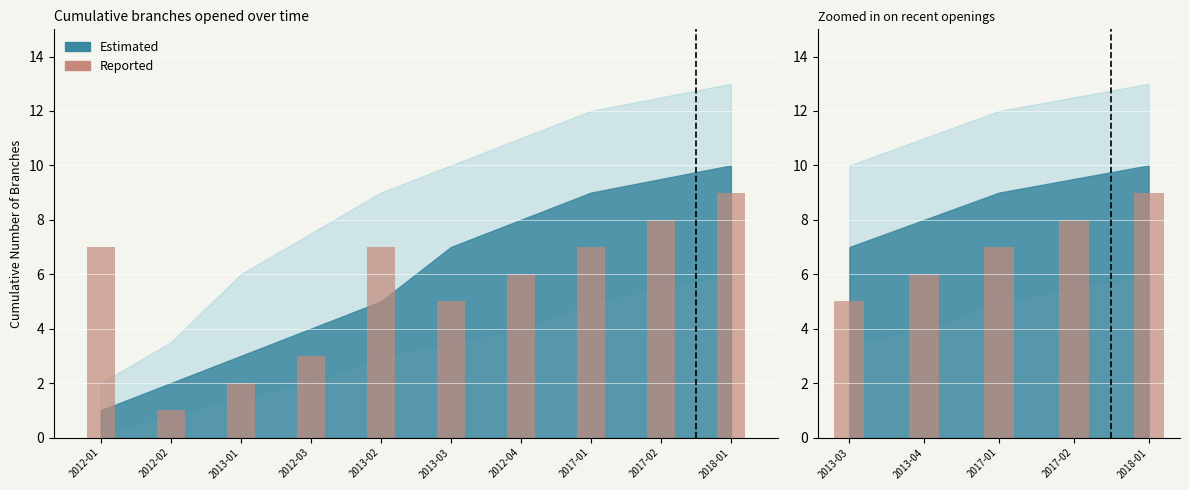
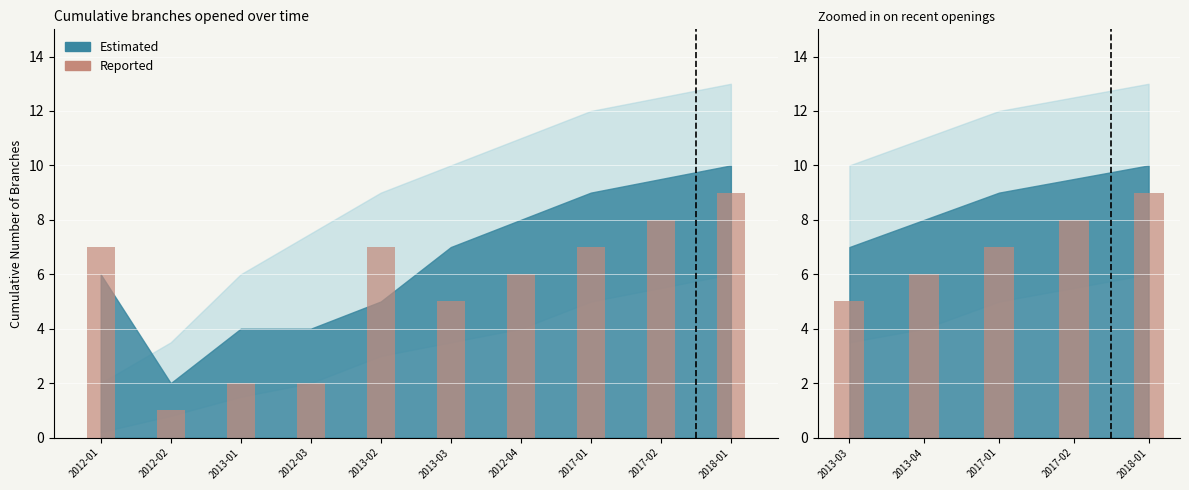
  {
    "Cumulative branches opened over time": {
      "Reported": {
        "2012-01": 7,
        "2012-02": 1,
        "2013-01": 2,
-       "2012-03": 3,
+       "2012-03": 2,
        "2013-02": 7,
        "2013-03": 5,
        "2012-04": 6,
        "2017-01": 7,
        "2017-02": 8,
        "2018-01": 9
      },
      "Estimated": {
-       "2012-01": 1,
+       "2012-01": 6,
        "2012-02": 2,
-       "2013-01": 3,
+       "2013-01": 4,
        "2012-03": 4,
        "2013-02": 5,
        "2013-03": 7,
        "2012-04": 8,
        "2017-01": 9,
        "2017-02": 9.5,
        "2018-01": 10
      }
    },
    "Zoomed in on recent openings": {
      "Reported": {
        "2013-03": 5.0,
        "2013-04": 6.0,
        "2017-01": 7.0,
        "2017-02": 8.0,
        "2018-01": 9.0
      },
      "Estimated": {
        "2013-03": 7.0,
        "2013-04": 8.0,
        "2017-01": 9.0,
        "2017-02": 9.5,
        "2018-01": 10.0
      }
    }
  }
